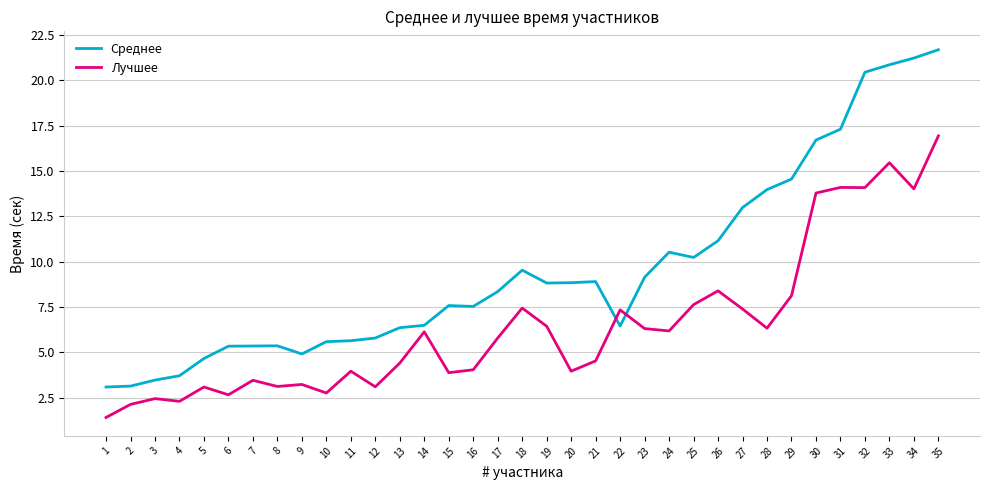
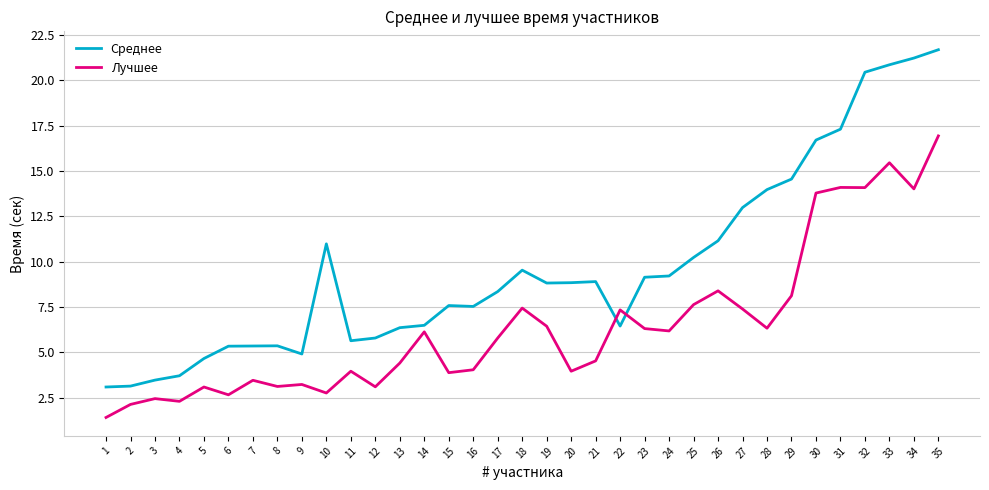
  {
    "Среднее": {
      "1": 3.1,
      "2": 3.1,
      "3": 3.5,
      "4": 3.7,
      "5": 4.7,
      "6": 5.3,
      "7": 5.4,
      "8": 5.4,
      "9": 4.9,
-     "10": 5.6,
+     "10": 11.0,
      "11": 5.6,
      "12": 5.8,
      "13": 6.4,
      "14": 6.5,
      "15": 7.6,
      "16": 7.5,
      "17": 8.4,
      "18": 9.5,
      "19": 8.8,
      "20": 8.8,
      "21": 8.9,
      "22": 6.5,
      "23": 9.1,
-     "24": 10.5,
+     "24": 9.2,
      "25": 10.2,
      "26": 11.2,
      "27": 13.0,
      "28": 14.0,
      "29": 14.6,
      "30": 16.7,
      "31": 17.3,
      "32": 20.4,
      "33": 20.9,
      "34": 21.2,
      "35": 21.7
    },
    "Лучшее": {
      "1": 1.4,
      "2": 2.1,
      "3": 2.5,
      "4": 2.3,
      "5": 3.1,
      "6": 2.7,
      "7": 3.5,
      "8": 3.1,
      "9": 3.2,
      "10": 2.8,
      "11": 4.0,
      "12": 3.1,
      "13": 4.4,
      "14": 6.1,
      "15": 3.9,
      "16": 4.0,
      "17": 5.8,
      "18": 7.4,
      "19": 6.4,
      "20": 4.0,
      "21": 4.5,
      "22": 7.3,
      "23": 6.3,
      "24": 6.2,
      "25": 7.6,
      "26": 8.4,
      "27": 7.4,
      "28": 6.3,
      "29": 8.1,
      "30": 13.8,
      "31": 14.1,
      "32": 14.1,
      "33": 15.5,
      "34": 14.0,
      "35": 16.9
    }
  }
